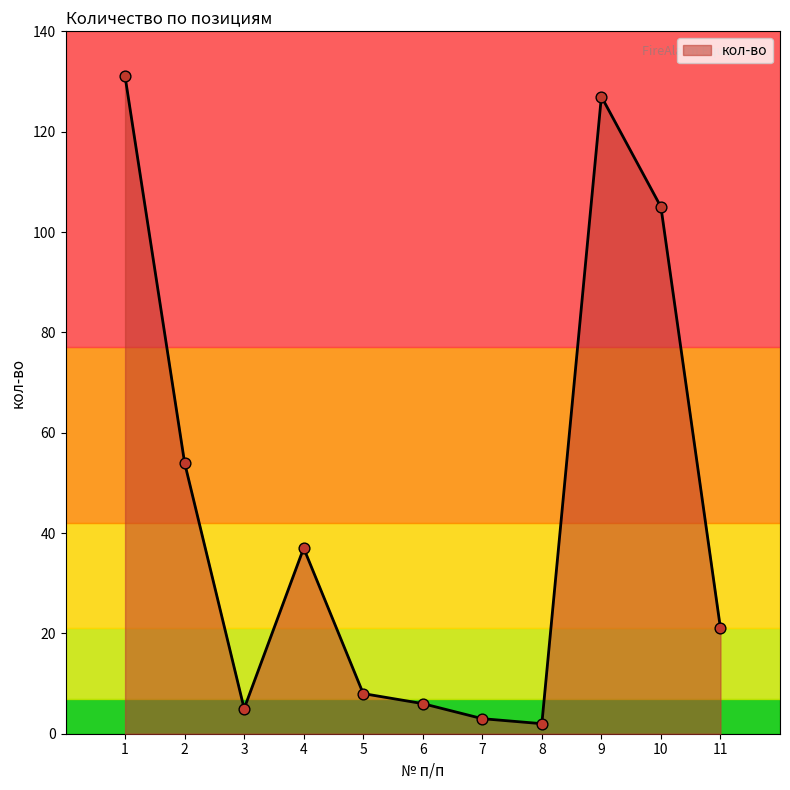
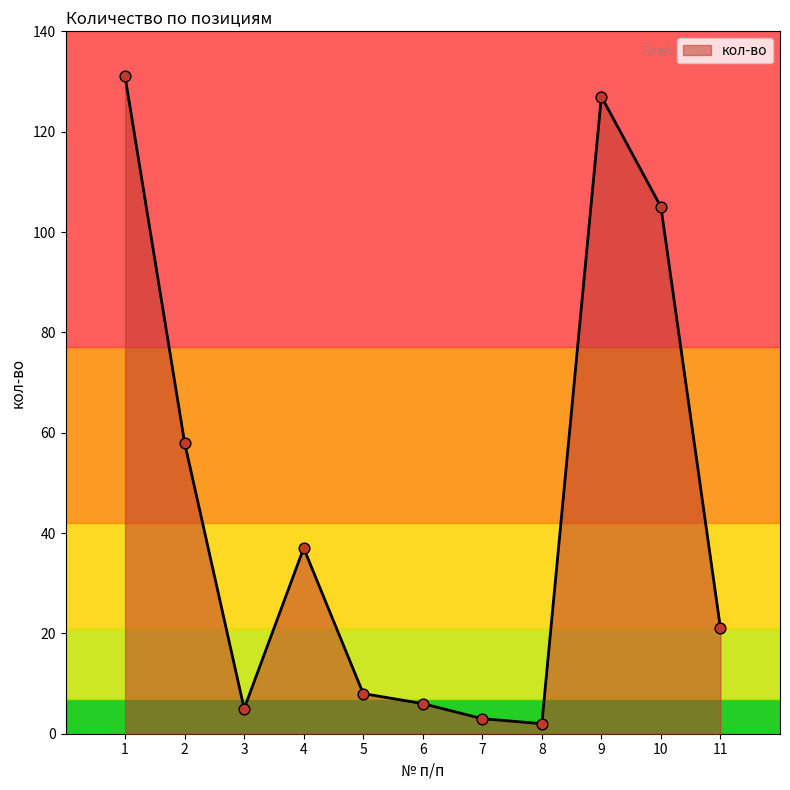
  {
    "кол-во": {
      "1": 131,
-     "2": 54,
+     "2": 58,
      "3": 5,
      "4": 37,
      "5": 8,
      "6": 6,
      "7": 3,
      "8": 2,
      "9": 127,
      "10": 105,
      "11": 21
    }
  }
